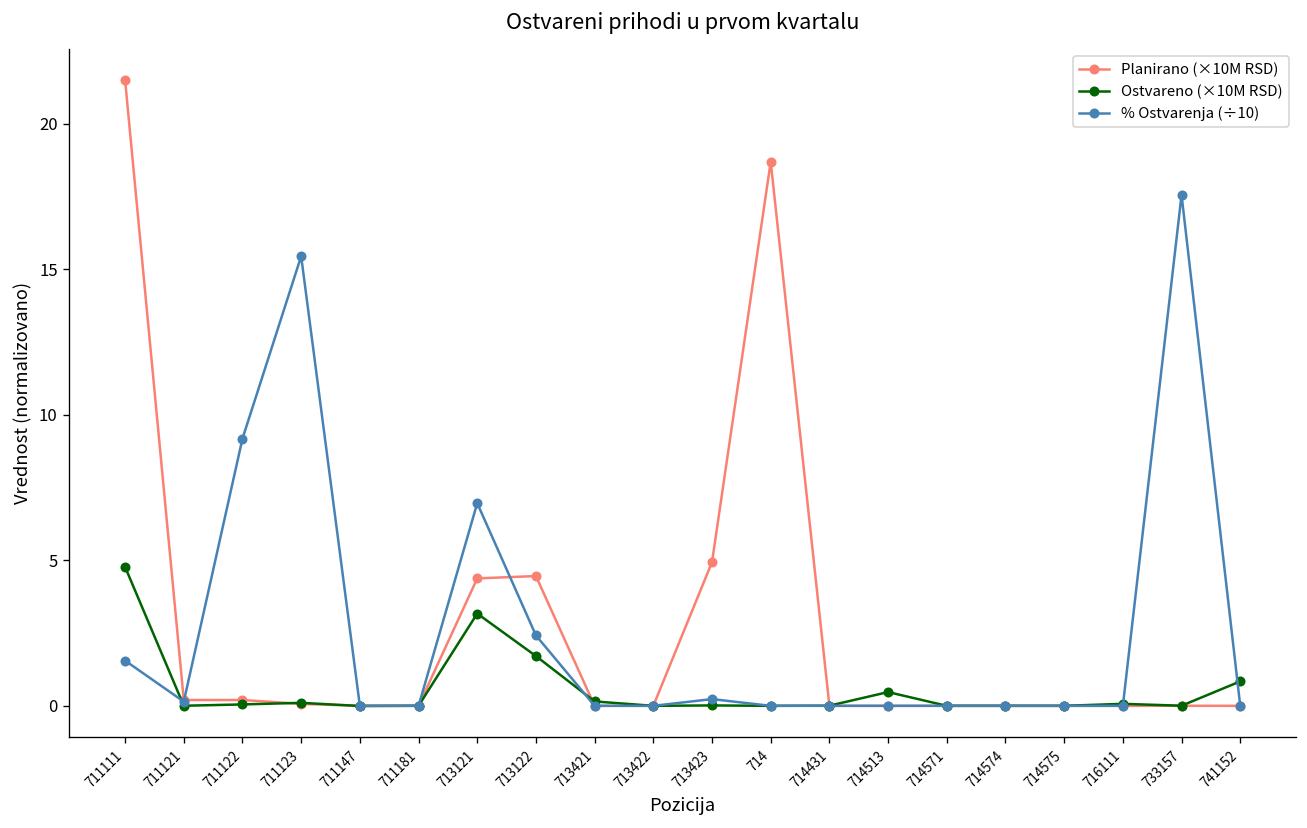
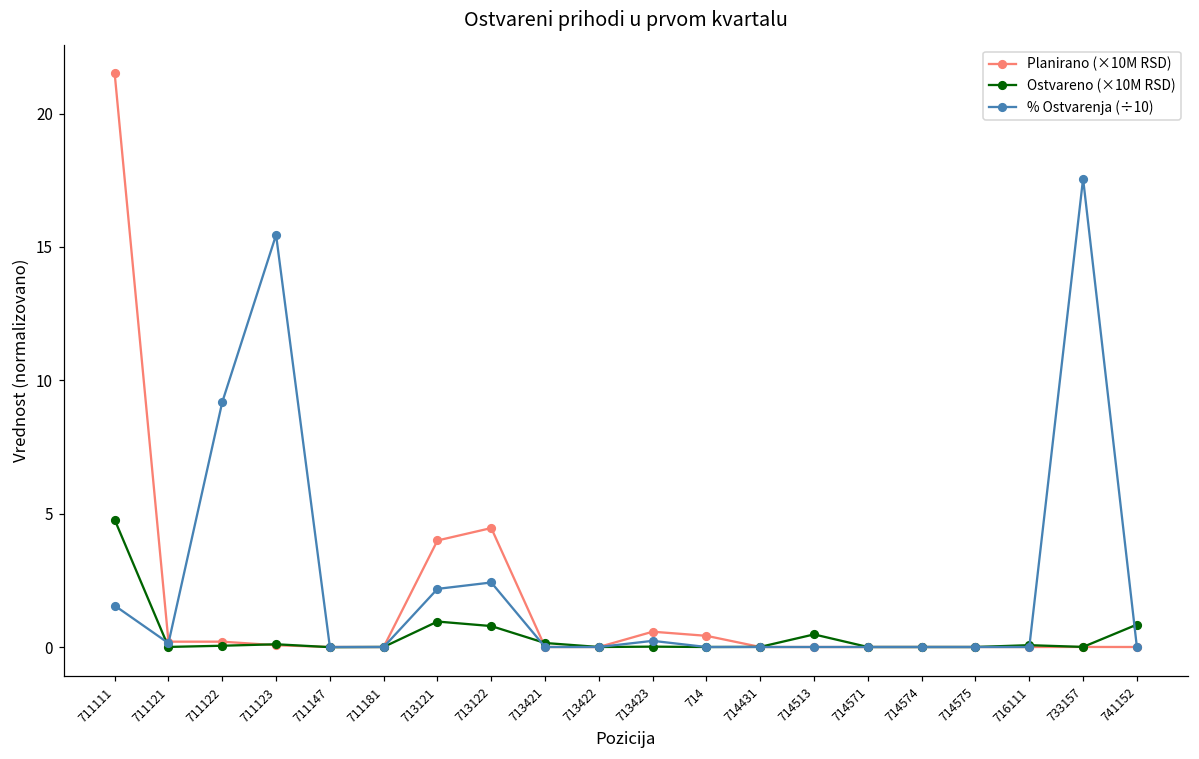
  {
    "Planirano (×10M RSD)": {
      "711111": 21.5,
      "711122": 0.2,
-     "713121": 4.4,
+     "713121": 4.0,
      "713122": 4.5,
-     "713423": 4.9,
-     "714": 18.7
+     "713423": 0.6,
+     "714": 0.4
    },
    "Ostvareno (×10M RSD)": {
      "711111": 4.8,
      "711121": 0.0,
      "711122": 0.0,
-     "713121": 3.2,
-     "713122": 1.7,
+     "713121": 1.0,
+     "713122": 0.8,
      "713421": 0.2,
      "713423": 0.0,
      "714513": 0.5,
      "741152": 0.8
    },
    "% Ostvarenja (÷10)": {
      "711111": 1.6,
      "711122": 9.2,
      "711123": 15.4,
-     "713121": 7.0,
+     "713121": 2.2,
      "713122": 2.4,
      "713423": 0.2,
      "733157": 17.6
    }
  }
